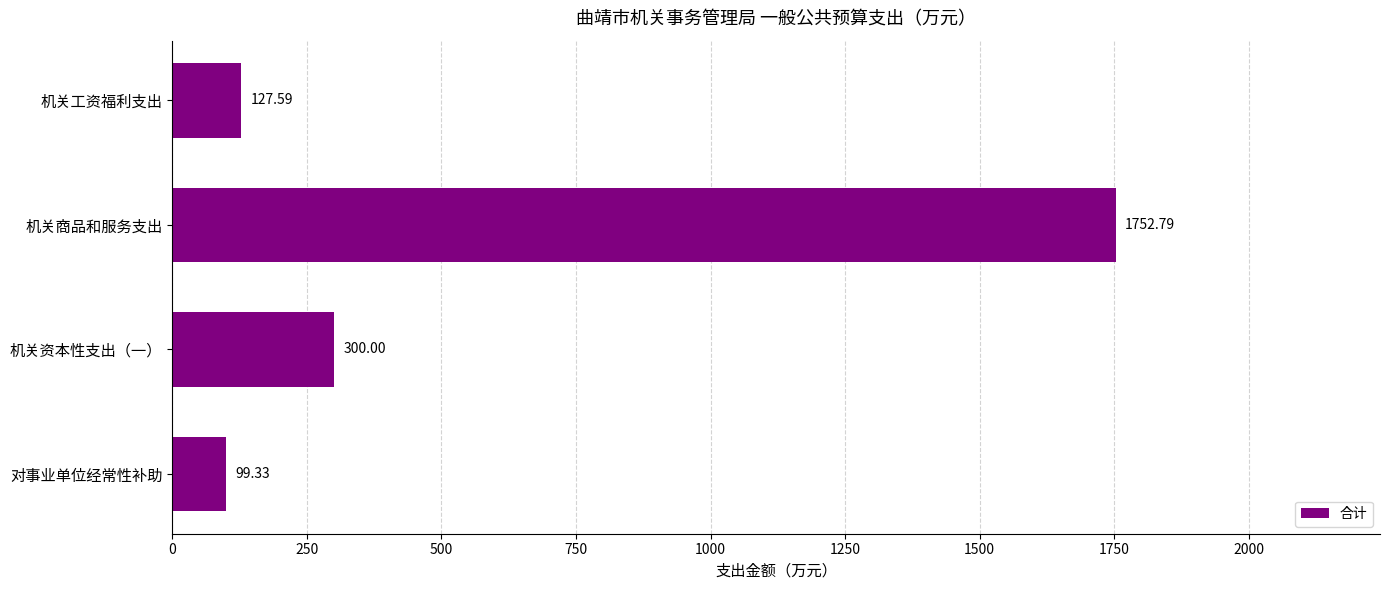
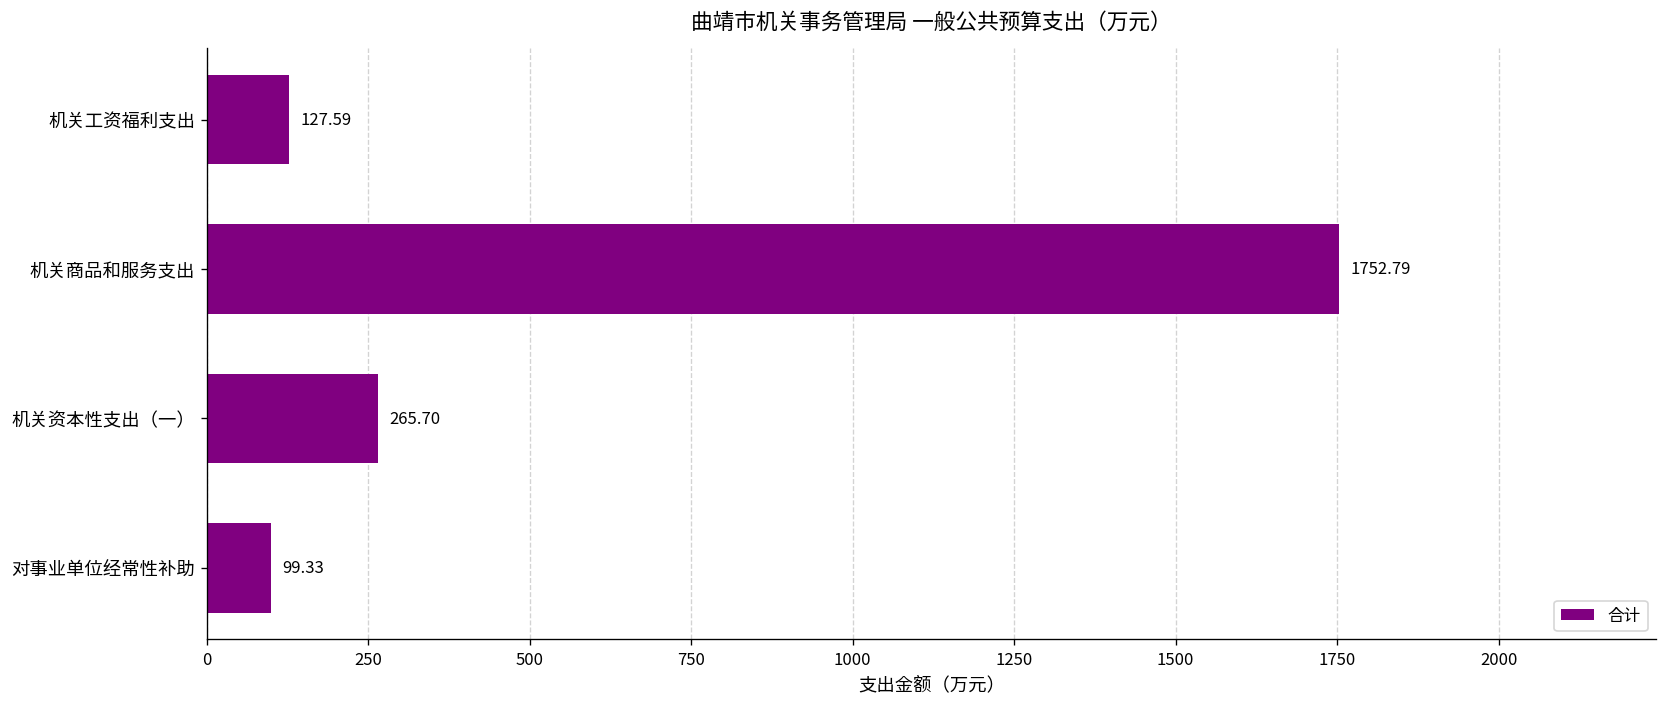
  {
    "机关工资福利支出": 127.59,
    "机关商品和服务支出": 1752.79,
-   "机关资本性支出（一）": 300.00,
+   "机关资本性支出（一）": 265.70,
    "对事业单位经常性补助": 99.33
  }
